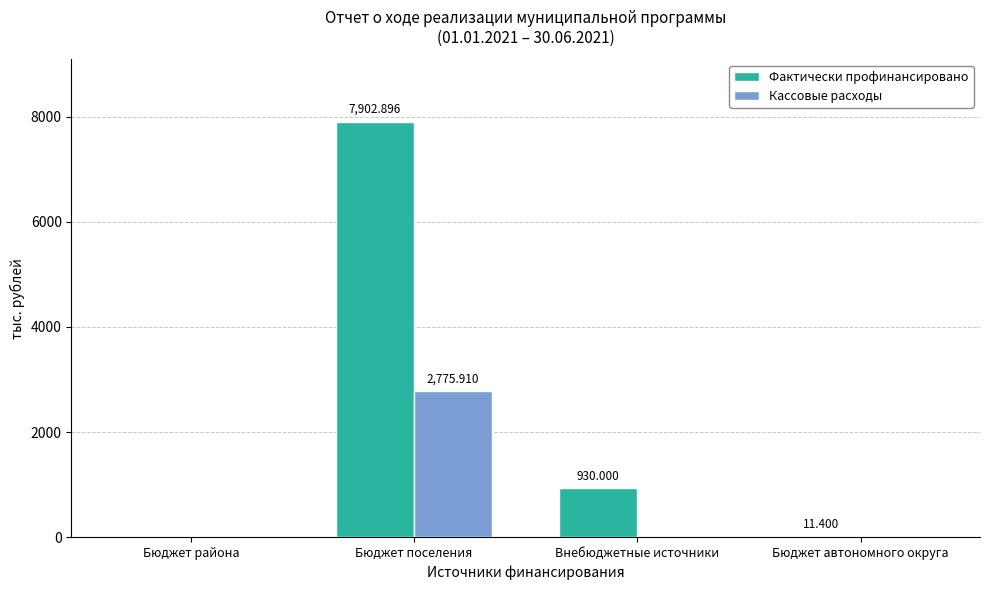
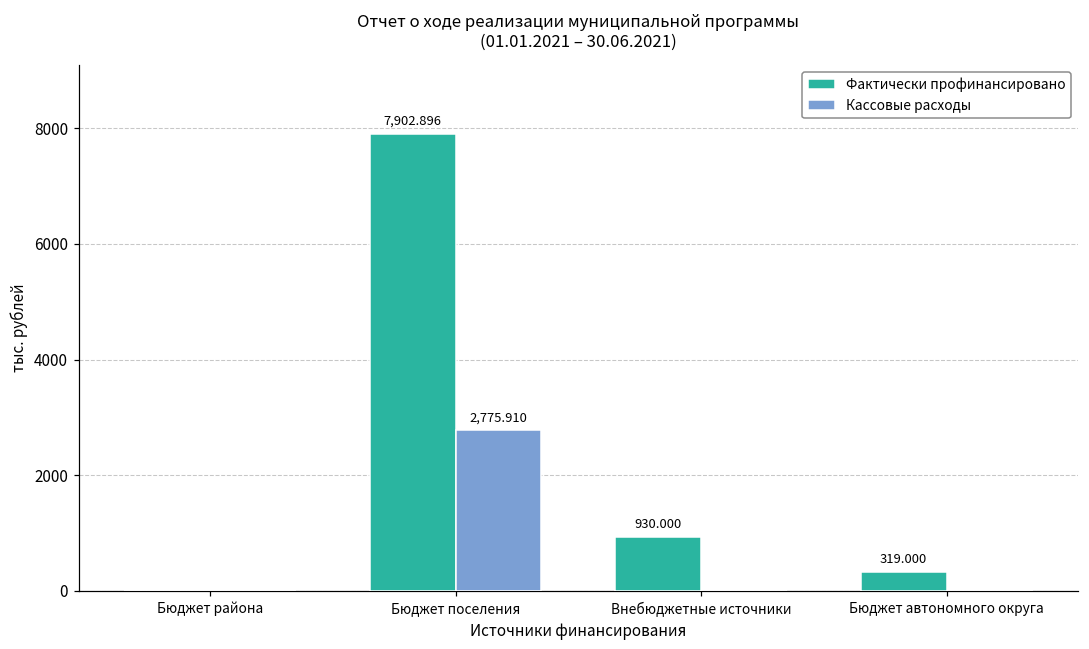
  {
    "Фактически профинансировано": {
      "Бюджет поселения": "7,902.896",
      "Внебюджетные источники": "930.000",
-     "Бюджет автономного округа": "11.400"
+     "Бюджет автономного округа": "319.000"
    },
    "Кассовые расходы": {
      "Бюджет поселения": "2,775.910"
    }
  }
